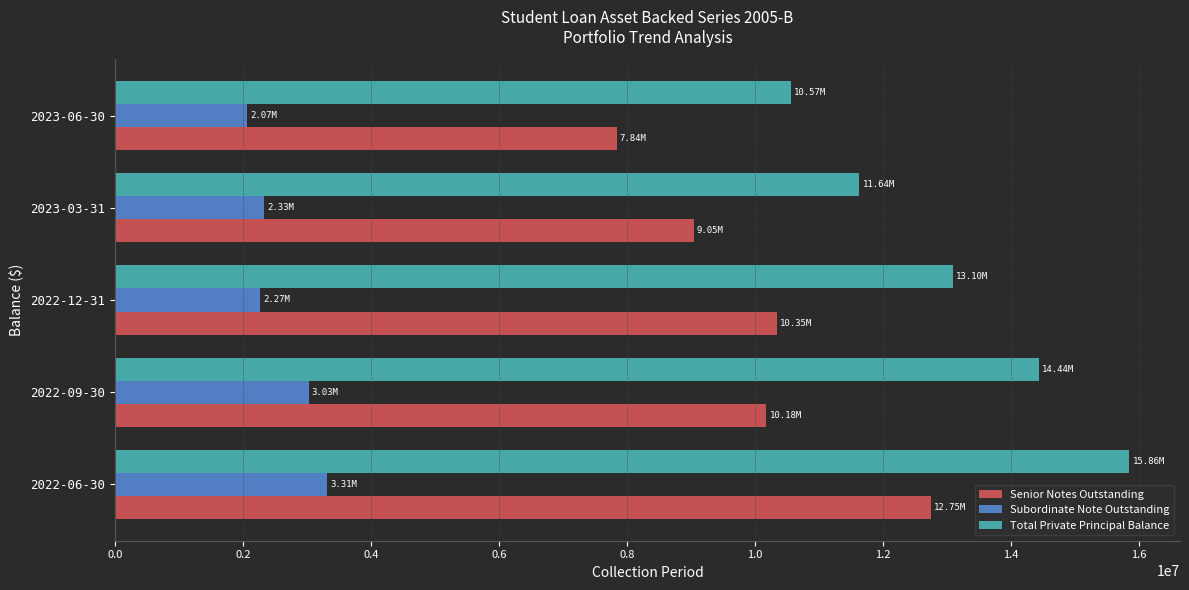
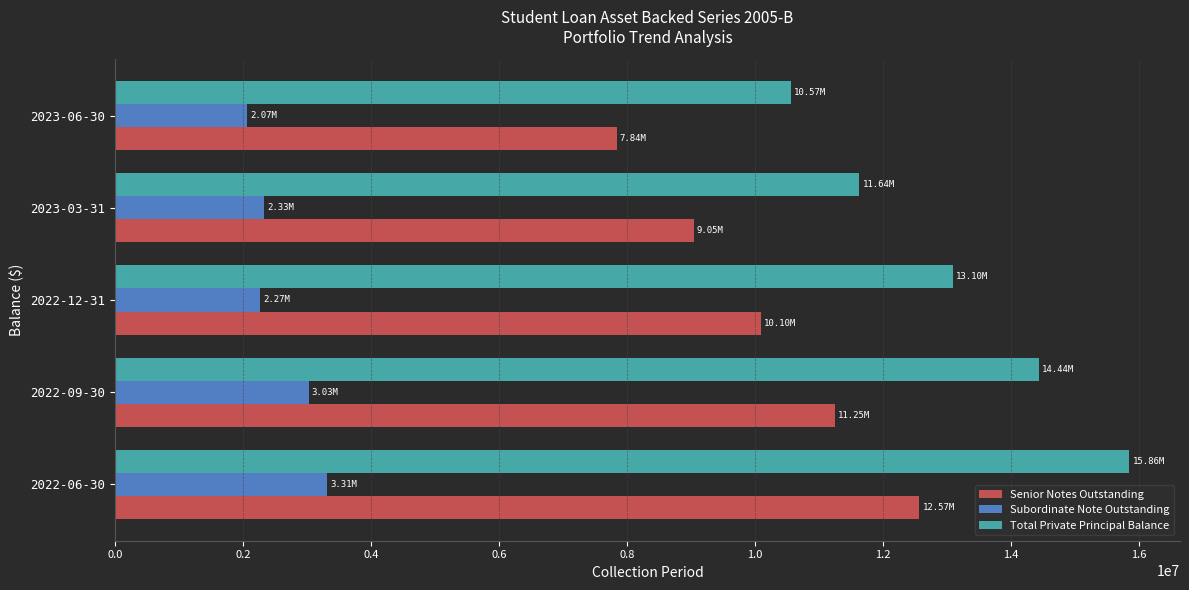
  {
    "Senior Notes Outstanding": {
      "2023-06-30": "7.84M",
      "2023-03-31": "9.05M",
-     "2022-12-31": "10.35M",
-     "2022-09-30": "10.18M",
-     "2022-06-30": "12.75M"
+     "2022-12-31": "10.10M",
+     "2022-09-30": "11.25M",
+     "2022-06-30": "12.57M"
    }
  }
